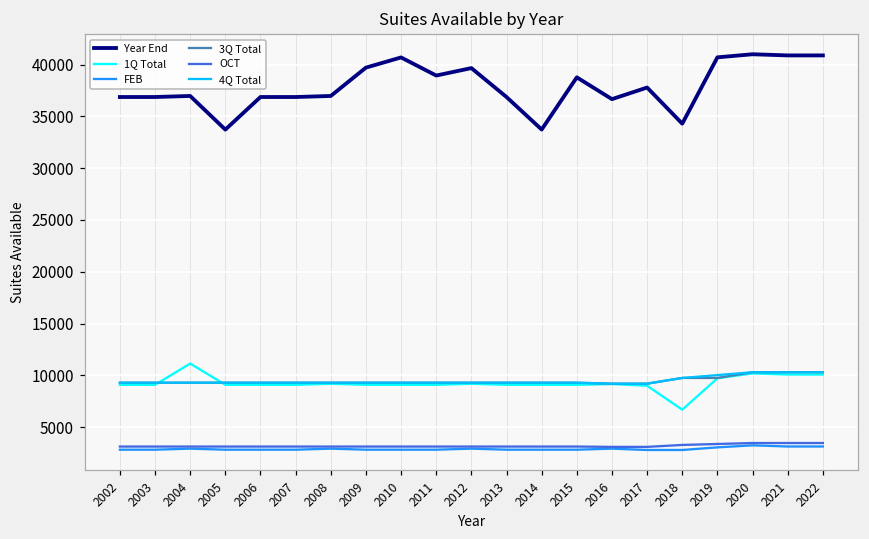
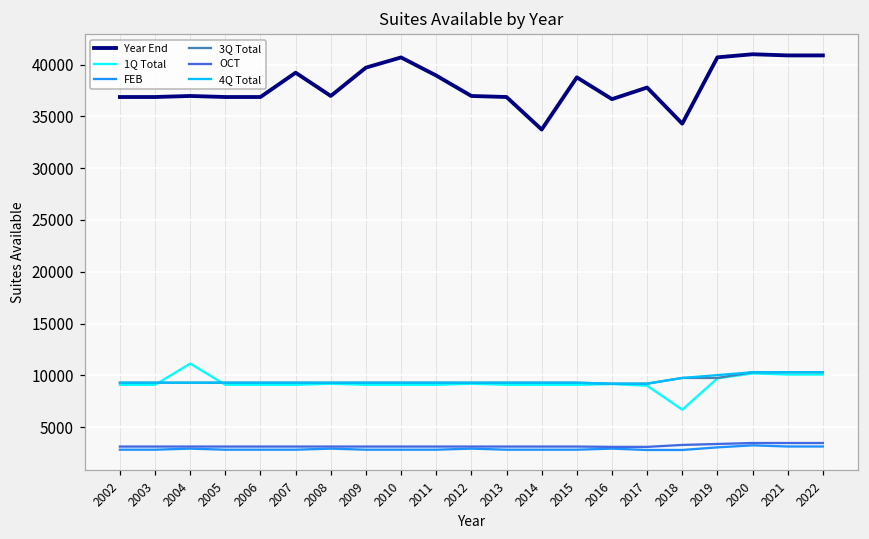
  {
    "Year End": {
      "2002": 37000,
      "2003": 37000,
      "2004": 37000,
-     "2005": 34000,
+     "2005": 37000,
      "2006": 37000,
-     "2007": 37000,
+     "2007": 39000,
      "2008": 37000,
      "2009": 40000,
      "2010": 41000,
      "2011": 39000,
-     "2012": 40000,
+     "2012": 37000,
      "2013": 37000,
      "2014": 34000,
      "2015": 39000,
      "2016": 37000,
      "2017": 38000,
      "2018": 34000,
      "2019": 41000,
      "2020": 41000,
      "2021": 41000,
      "2022": 41000
    },
    "1Q Total": {
      "2004": 11000,
      "2018": 7000
    }
  }
